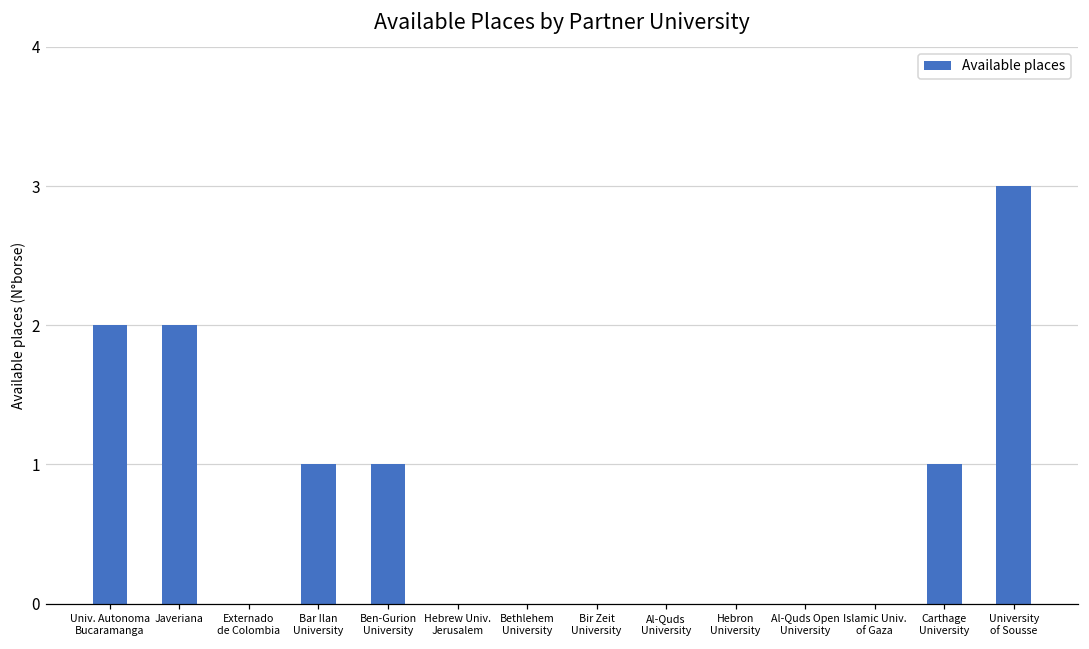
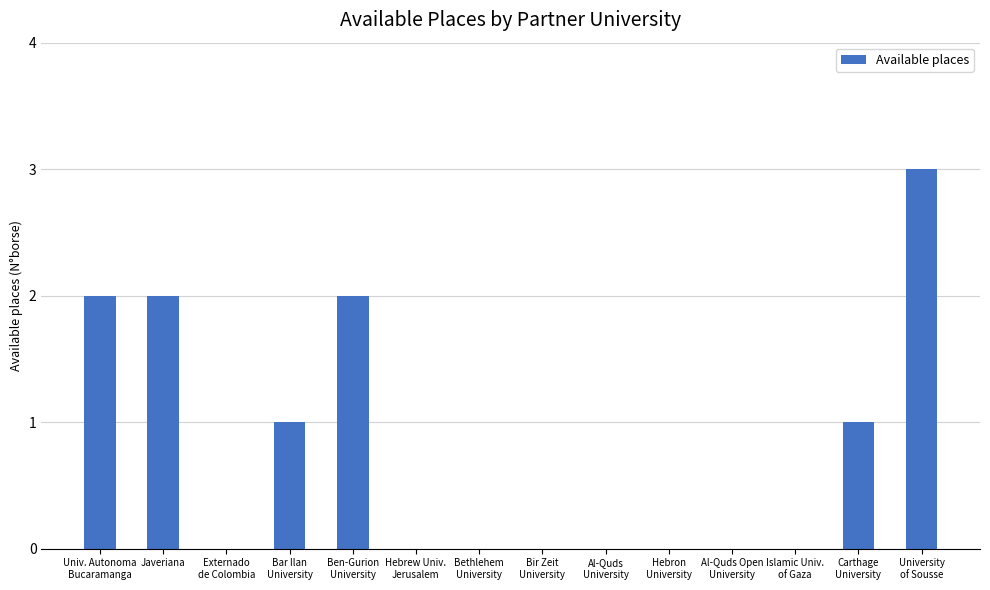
  {
    "Univ. Autonoma Bucaramanga": 2,
    "Javeriana": 2,
    "Externado de Colombia": 0,
    "Bar Ilan University": 1,
-   "Ben-Gurion University": 1,
+   "Ben-Gurion University": 2,
    "Hebrew Univ. Jerusalem": 0,
    "Bethlehem University": 0,
    "Bir Zeit University": 0,
    "Al-Quds University": 0,
    "Hebron University": 0,
    "Al-Quds Open University": 0,
    "Islamic Univ. of Gaza": 0,
    "Carthage University": 1,
    "University of Sousse": 3
  }
